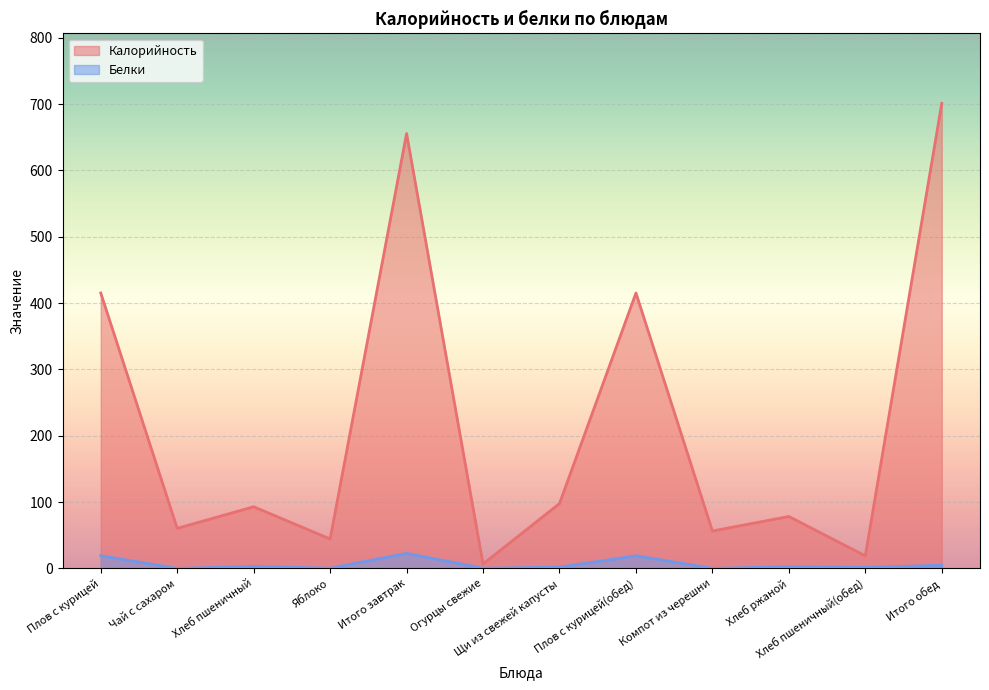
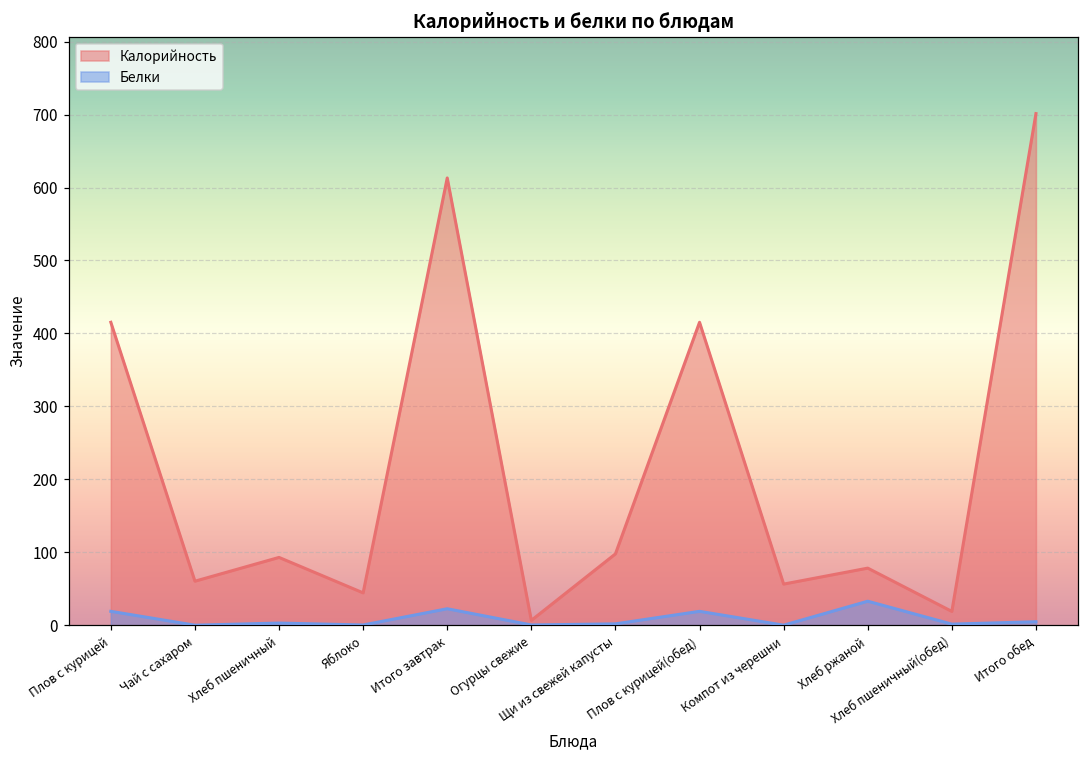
  {
    "Калорийность": {
      "Плов с курицей": 420,
      "Чай с сахаром": 60,
      "Хлеб пшеничный": 90,
      "Яблоко": 40,
-     "Итого завтрак": 660,
+     "Итого завтрак": 610,
      "Огурцы свежие": 10,
      "Щи из свежей капусты": 100,
      "Плов с курицей(обед)": 420,
      "Компот из черешни": 60,
      "Хлеб ржаной": 80,
      "Хлеб пшеничный(обед)": 20,
      "Итого обед": 700
    },
    "Белки": {
      "Плов с курицей": 20,
      "Чай с сахаром": 0,
      "Хлеб пшеничный": 0,
      "Яблоко": 0,
      "Итого завтрак": 20,
      "Огурцы свежие": 0,
      "Щи из свежей капусты": 0,
      "Плов с курицей(обед)": 20,
      "Компот из черешни": 0,
-     "Хлеб ржаной": 0,
+     "Хлеб ржаной": 30,
      "Хлеб пшеничный(обед)": 0,
      "Итого обед": 0
    }
  }
